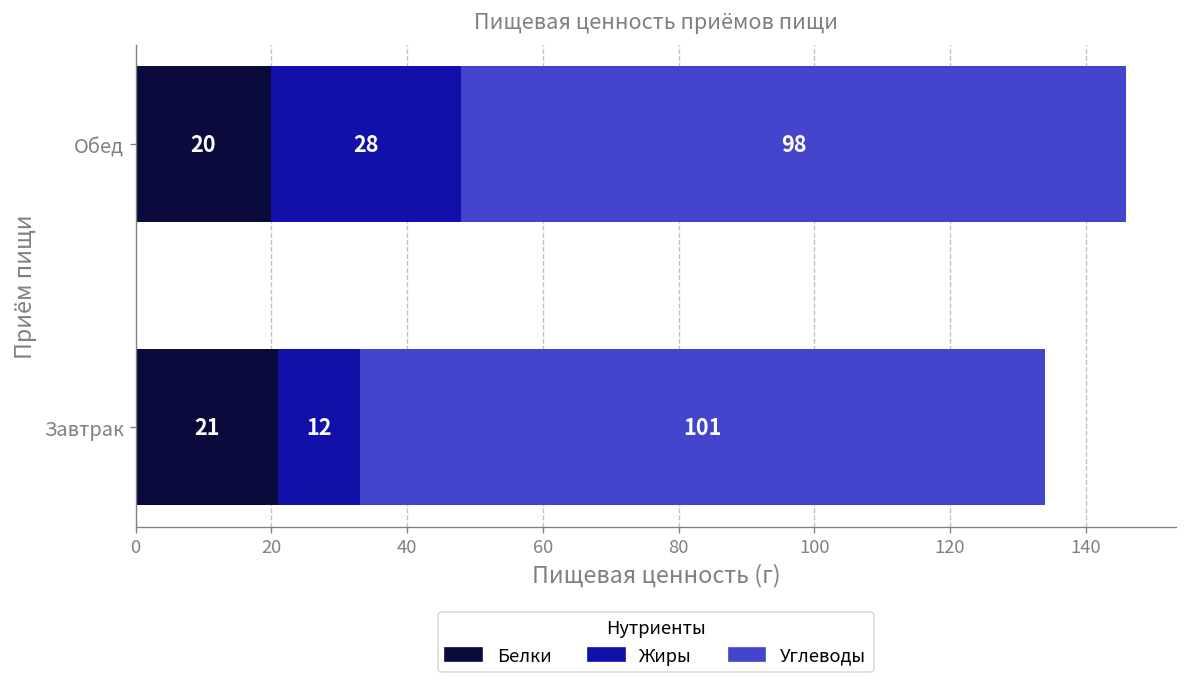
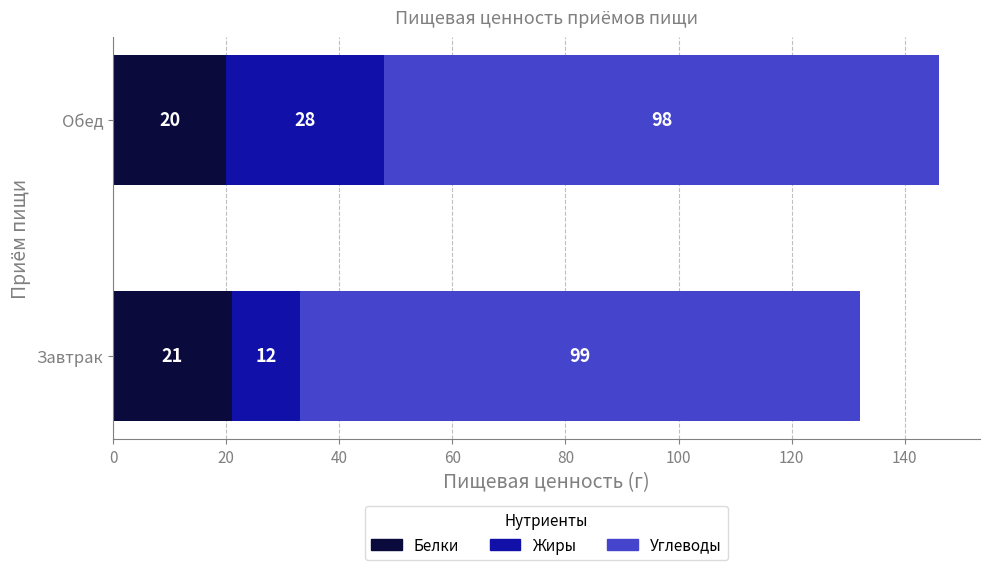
  {
    "Белки": {
      "Обед": 20,
      "Завтрак": 21
    },
    "Жиры": {
      "Обед": 28,
      "Завтрак": 12
    },
    "Углеводы": {
      "Обед": 98,
-     "Завтрак": 101
+     "Завтрак": 99
    }
  }
